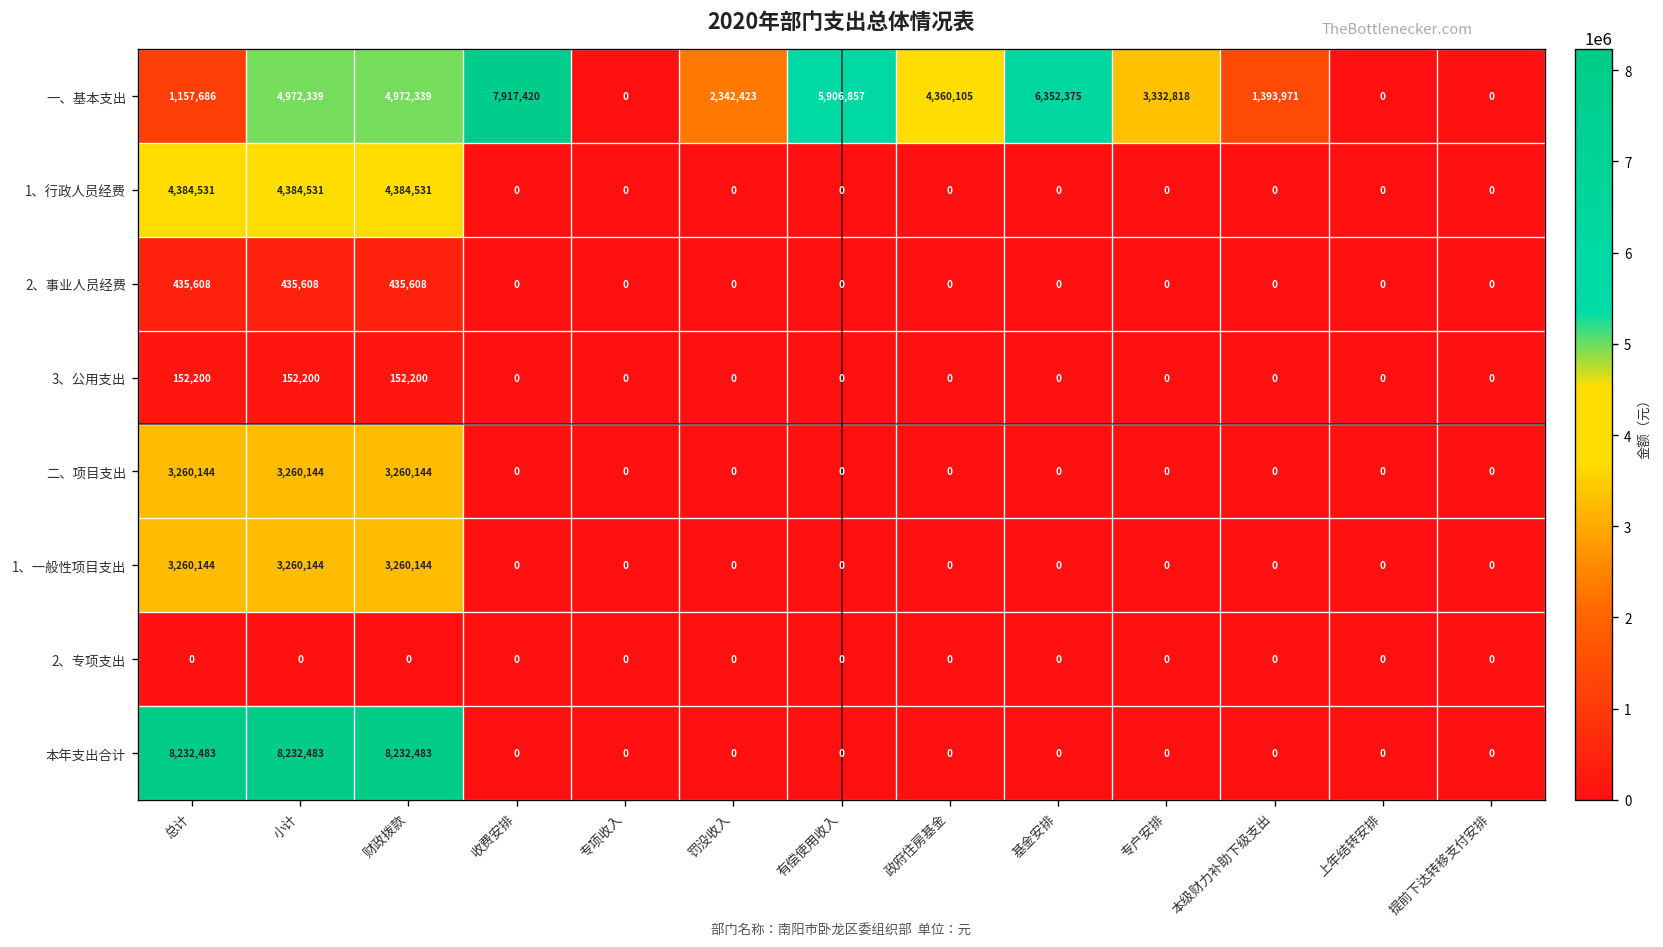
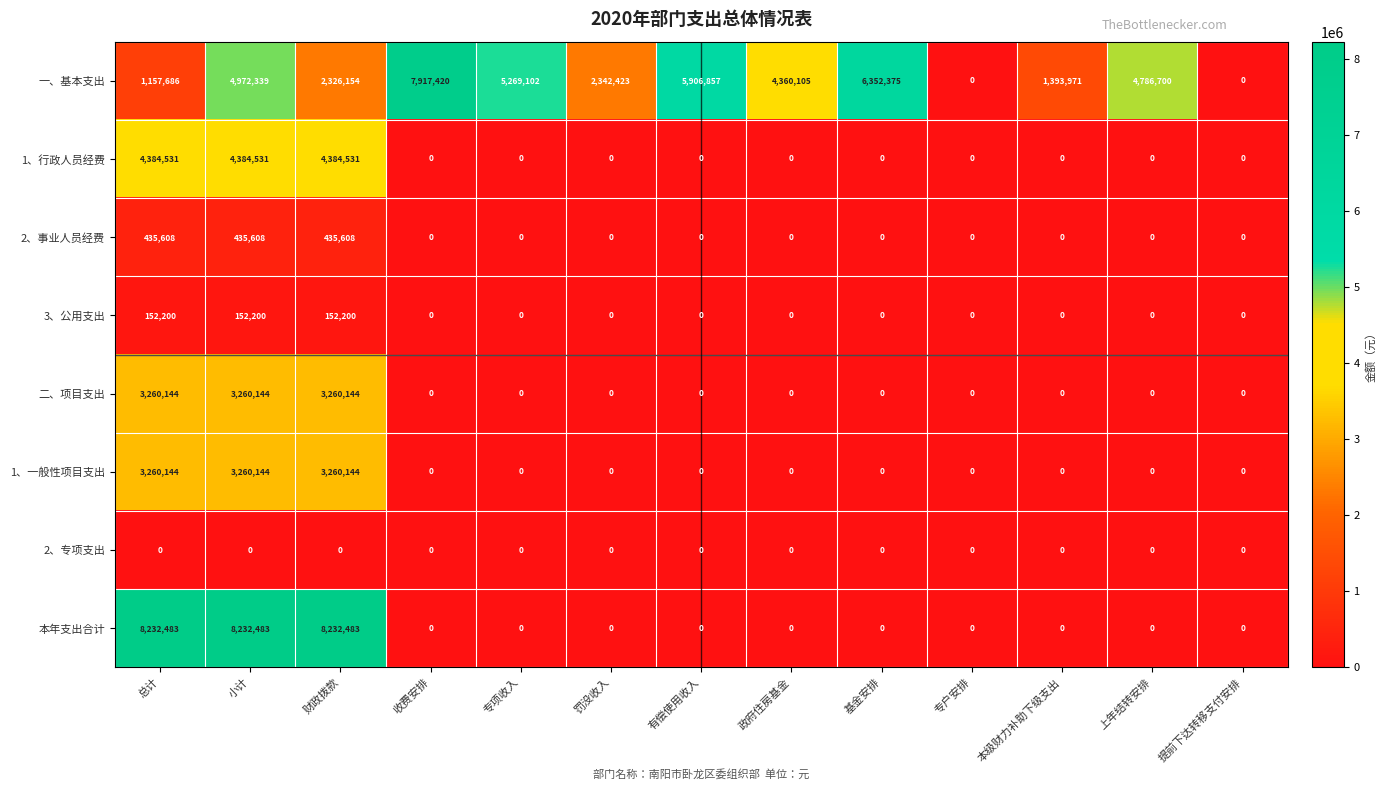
  {
    "一、基本支出": {
      "总计": "1,157,686",
      "小计": "4,972,339",
-     "财政拨款": "4,972,339",
+     "财政拨款": "2,326,154",
      "收费安排": "7,917,420",
-     "专项收入": "0",
+     "专项收入": "5,269,102",
      "罚没收入": "2,342,423",
      "有偿使用收入": "5,906,857",
      "政府住房基金": "4,360,105",
      "基金安排": "6,352,375",
-     "专户安排": "3,332,818",
+     "专户安排": "0",
      "本级财力补助下级支出": "1,393,971",
-     "上年结转安排": "0",
+     "上年结转安排": "4,786,700",
      "提前下达转移支付安排": "0"
    },
    "1、行政人员经费": {
      "总计": "4,384,531",
      "小计": "4,384,531",
      "财政拨款": "4,384,531",
      "收费安排": "0",
      "专项收入": "0",
      "罚没收入": "0",
      "有偿使用收入": "0",
      "政府住房基金": "0",
      "基金安排": "0",
      "专户安排": "0",
      "本级财力补助下级支出": "0",
      "上年结转安排": "0",
      "提前下达转移支付安排": "0"
    },
    "2、事业人员经费": {
      "总计": "435,608",
      "小计": "435,608",
      "财政拨款": "435,608",
      "收费安排": "0",
      "专项收入": "0",
      "罚没收入": "0",
      "有偿使用收入": "0",
      "政府住房基金": "0",
      "基金安排": "0",
      "专户安排": "0",
      "本级财力补助下级支出": "0",
      "上年结转安排": "0",
      "提前下达转移支付安排": "0"
    },
    "3、公用支出": {
      "总计": "152,200",
      "小计": "152,200",
      "财政拨款": "152,200",
      "收费安排": "0",
      "专项收入": "0",
      "罚没收入": "0",
      "有偿使用收入": "0",
      "政府住房基金": "0",
      "基金安排": "0",
      "专户安排": "0",
      "本级财力补助下级支出": "0",
      "上年结转安排": "0",
      "提前下达转移支付安排": "0"
    },
    "二、项目支出": {
      "总计": "3,260,144",
      "小计": "3,260,144",
      "财政拨款": "3,260,144",
      "收费安排": "0",
      "专项收入": "0",
      "罚没收入": "0",
      "有偿使用收入": "0",
      "政府住房基金": "0",
      "基金安排": "0",
      "专户安排": "0",
      "本级财力补助下级支出": "0",
      "上年结转安排": "0",
      "提前下达转移支付安排": "0"
    },
    "1、一般性项目支出": {
      "总计": "3,260,144",
      "小计": "3,260,144",
      "财政拨款": "3,260,144",
      "收费安排": "0",
      "专项收入": "0",
      "罚没收入": "0",
      "有偿使用收入": "0",
      "政府住房基金": "0",
      "基金安排": "0",
      "专户安排": "0",
      "本级财力补助下级支出": "0",
      "上年结转安排": "0",
      "提前下达转移支付安排": "0"
    },
    "2、专项支出": {
      "总计": "0",
      "小计": "0",
      "财政拨款": "0",
      "收费安排": "0",
      "专项收入": "0",
      "罚没收入": "0",
      "有偿使用收入": "0",
      "政府住房基金": "0",
      "基金安排": "0",
      "专户安排": "0",
      "本级财力补助下级支出": "0",
      "上年结转安排": "0",
      "提前下达转移支付安排": "0"
    },
    "本年支出合计": {
      "总计": "8,232,483",
      "小计": "8,232,483",
      "财政拨款": "8,232,483",
      "收费安排": "0",
      "专项收入": "0",
      "罚没收入": "0",
      "有偿使用收入": "0",
      "政府住房基金": "0",
      "基金安排": "0",
      "专户安排": "0",
      "本级财力补助下级支出": "0",
      "上年结转安排": "0",
      "提前下达转移支付安排": "0"
    }
  }
